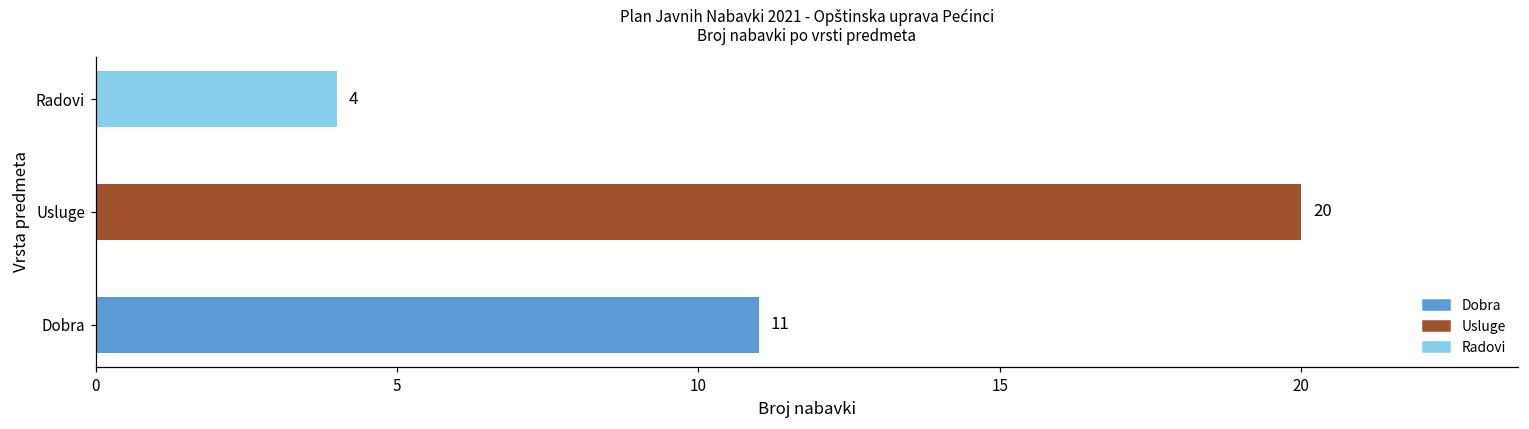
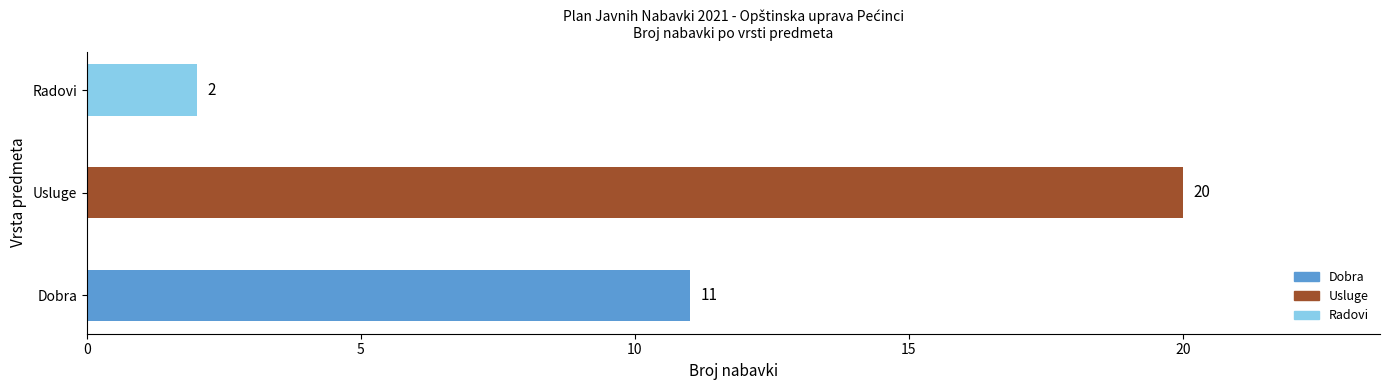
  {
-   "Radovi": 4,
+   "Radovi": 2,
    "Usluge": 20,
    "Dobra": 11
  }
